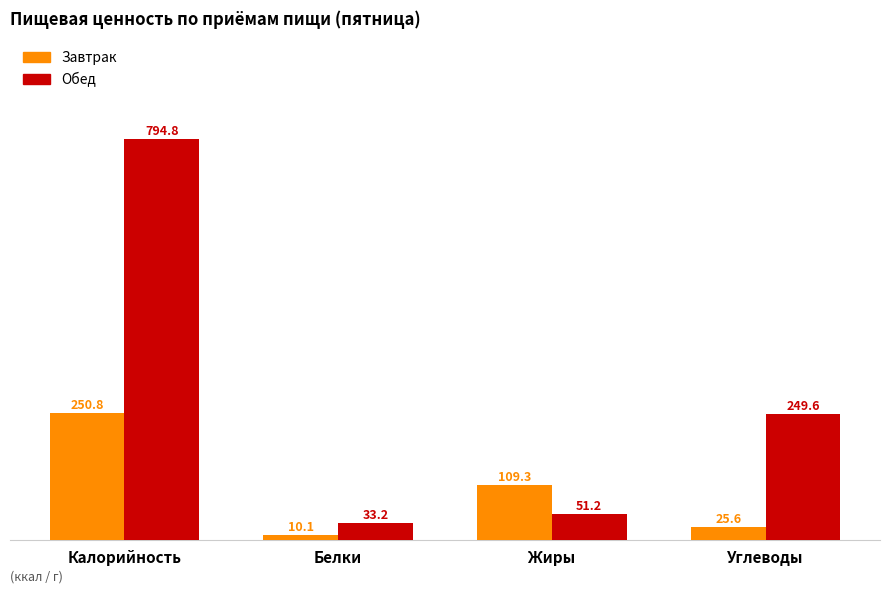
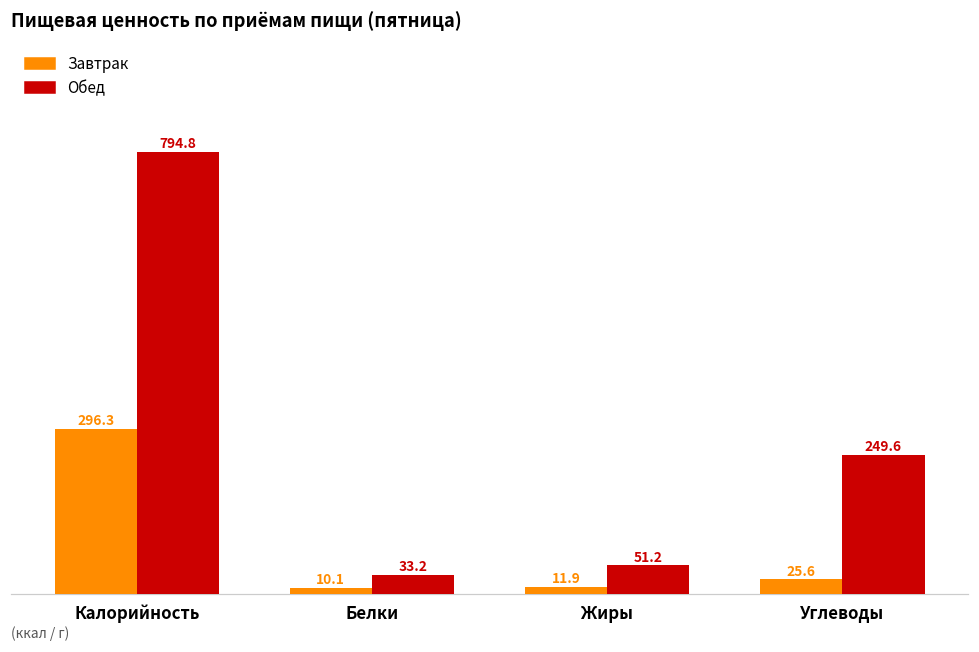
  {
    "Завтрак": {
-     "Калорийность": 250.8,
+     "Калорийность": 296.3,
      "Белки": 10.1,
-     "Жиры": 109.3,
+     "Жиры": 11.9,
      "Углеводы": 25.6
    },
    "Обед": {
      "Калорийность": 794.8,
      "Белки": 33.2,
      "Жиры": 51.2,
      "Углеводы": 249.6
    }
  }
